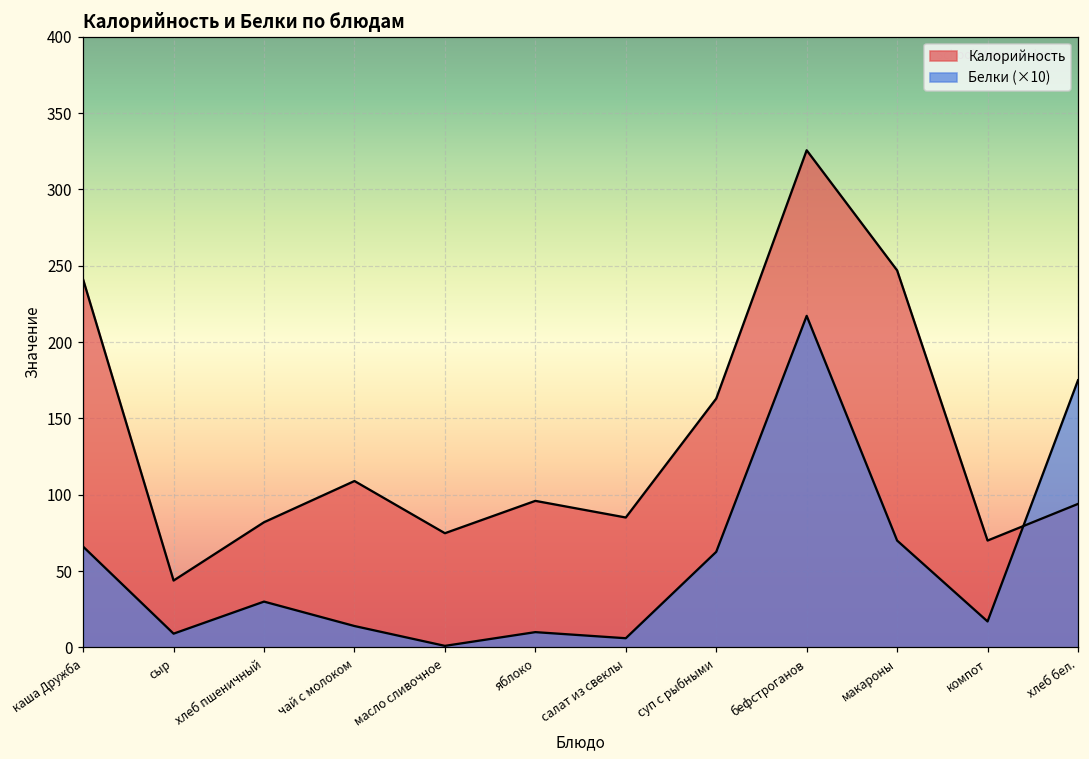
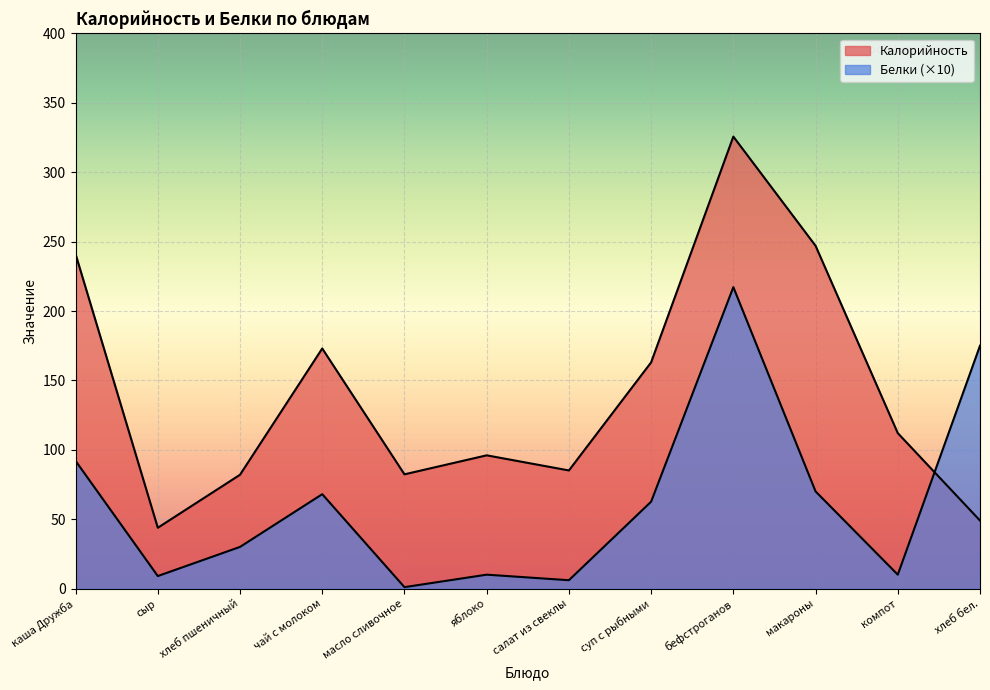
  {
    "Калорийность": {
      "каша Дружба": 241,
      "сыр": 44,
      "хлеб пшеничный": 82,
-     "чай с молоком": 109,
-     "масло сливочное": 75,
+     "чай с молоком": 173,
+     "масло сливочное": 82,
      "яблоко": 96,
      "салат из свеклы": 85,
      "суп с рыбными": 163,
      "бефстроганов": 326,
      "макароны": 247,
-     "компот": 70,
-     "хлеб бел.": 94
+     "компот": 112,
+     "хлеб бел.": 49
    },
    "Белки (×10)": {
-     "каша Дружба": 66,
+     "каша Дружба": 92,
      "сыр": 9,
      "хлеб пшеничный": 30,
-     "чай с молоком": 14,
+     "чай с молоком": 68,
      "масло сливочное": 1,
      "яблоко": 10,
      "салат из свеклы": 6,
      "суп с рыбными": 63,
      "бефстроганов": 217,
      "макароны": 70,
-     "компот": 17,
+     "компот": 10,
      "хлеб бел.": 175
    }
  }
